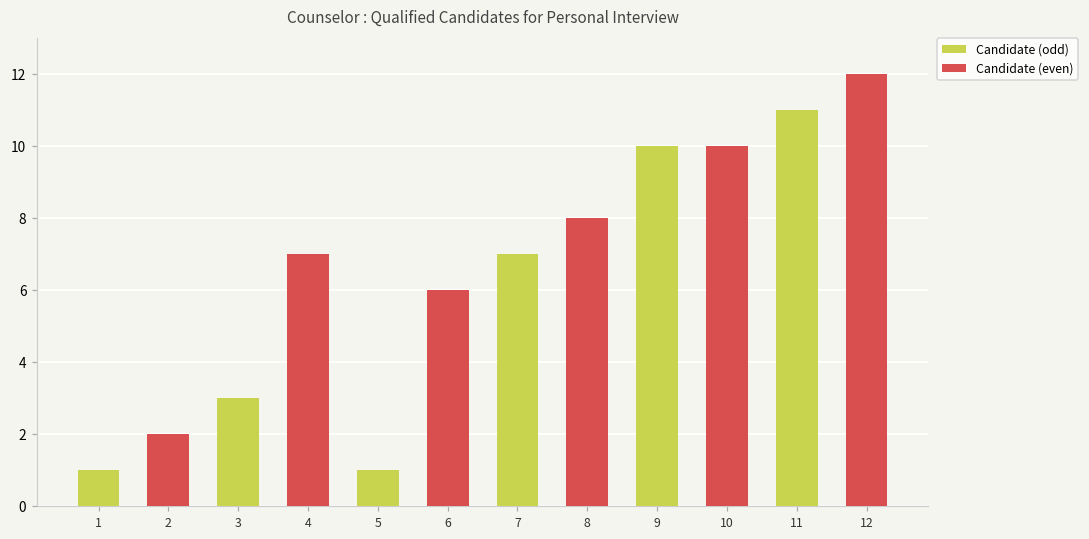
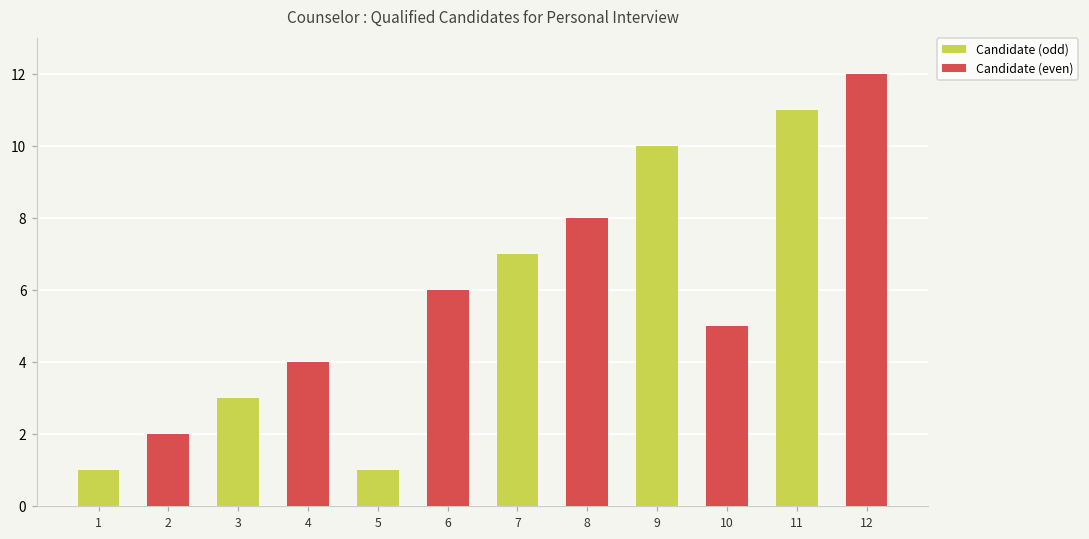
  {
    "1": 1,
    "2": 2,
    "3": 3,
-   "4": 7,
+   "4": 4,
    "5": 1,
    "6": 6,
    "7": 7,
    "8": 8,
    "9": 10,
-   "10": 10,
+   "10": 5,
    "11": 11,
    "12": 12
  }
